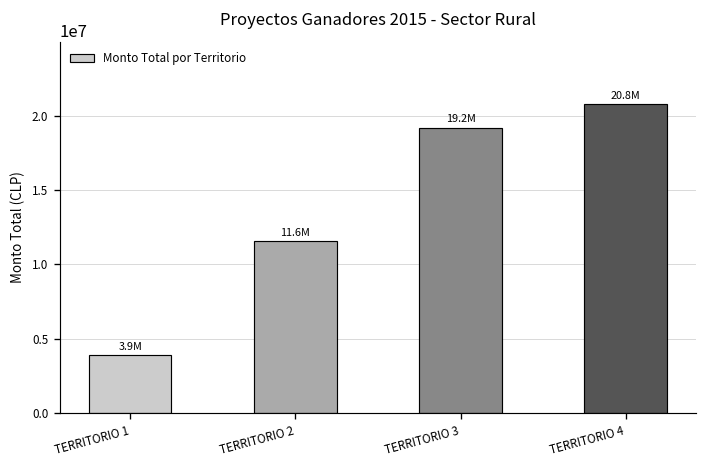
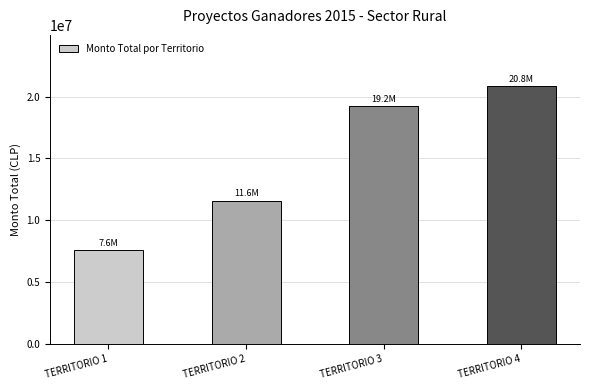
  {
-   "TERRITORIO 1": "3.9M",
+   "TERRITORIO 1": "7.6M",
    "TERRITORIO 2": "11.6M",
    "TERRITORIO 3": "19.2M",
    "TERRITORIO 4": "20.8M"
  }
